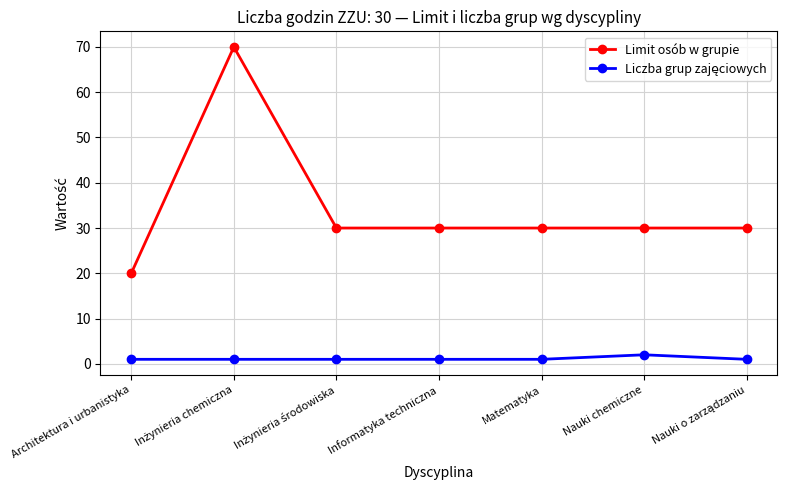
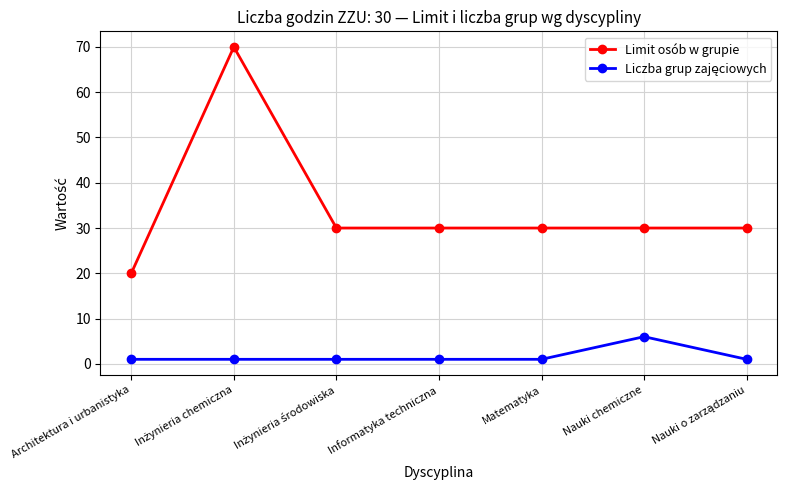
  {
    "Limit osób w grupie": {
      "Architektura i urbanistyka": 20,
      "Inżynieria chemiczna": 70,
      "Inżynieria środowiska": 30,
      "Informatyka techniczna": 30,
      "Matematyka": 30,
      "Nauki chemiczne": 30,
      "Nauki o zarządzaniu": 30
    },
    "Liczba grup zajęciowych": {
      "Architektura i urbanistyka": 1,
      "Inżynieria chemiczna": 1,
      "Inżynieria środowiska": 1,
      "Informatyka techniczna": 1,
      "Matematyka": 1,
-     "Nauki chemiczne": 2,
+     "Nauki chemiczne": 6,
      "Nauki o zarządzaniu": 1
    }
  }
